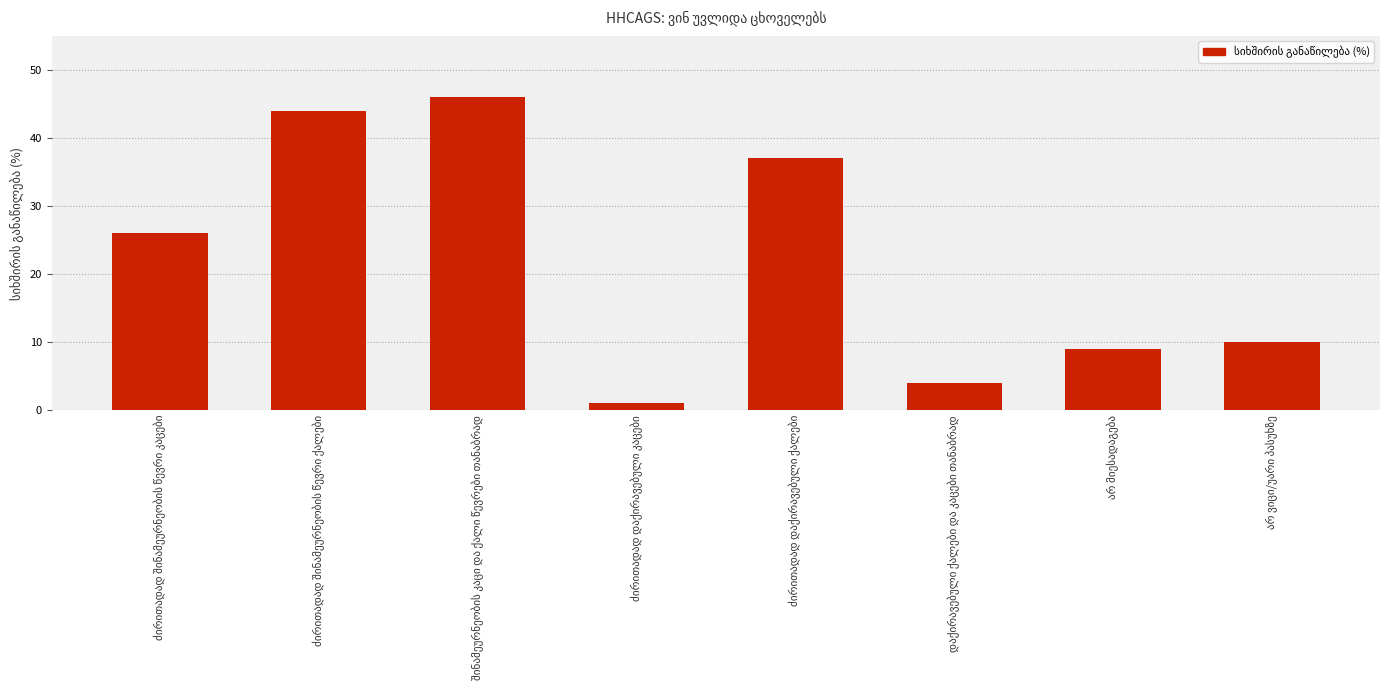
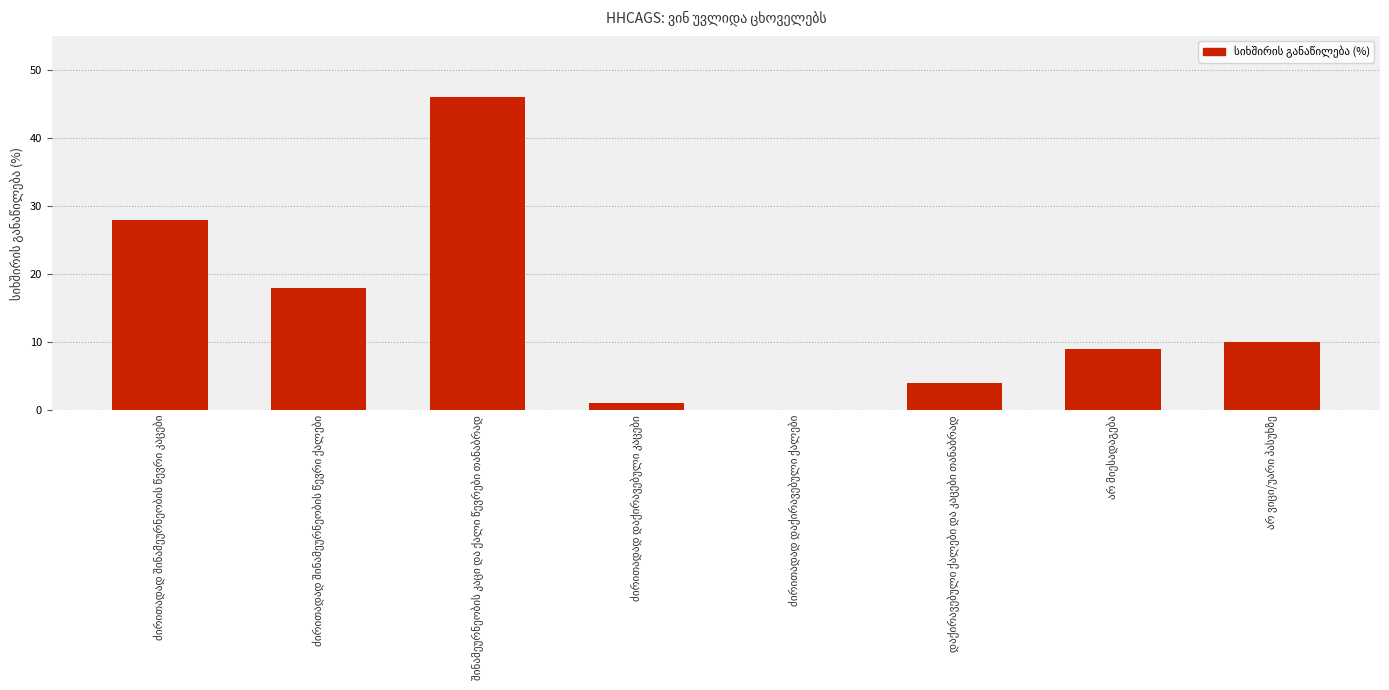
  {
-   "ძირითადად შინამეურნეობის წევრი კაცები": 26,
-   "ძირითადად შინამეურნეობის წევრი ქალები": 44,
+   "ძირითადად შინამეურნეობის წევრი კაცები": 28,
+   "ძირითადად შინამეურნეობის წევრი ქალები": 18,
    "შინამეურნეობის კაცი და ქალი წევრები თანაბრად": 46,
    "ძირითადად დაქირავებული კაცები": 1,
-   "ძირითადად დაქირავებული ქალები": 37,
+   "ძირითადად დაქირავებული ქალები": 0,
    "დაქირავებული ქალები და კაცები თანაბრად": 4,
    "არ მიესადაგება": 9,
    "არ ვიცი/უარი პასუხზე": 10
  }
